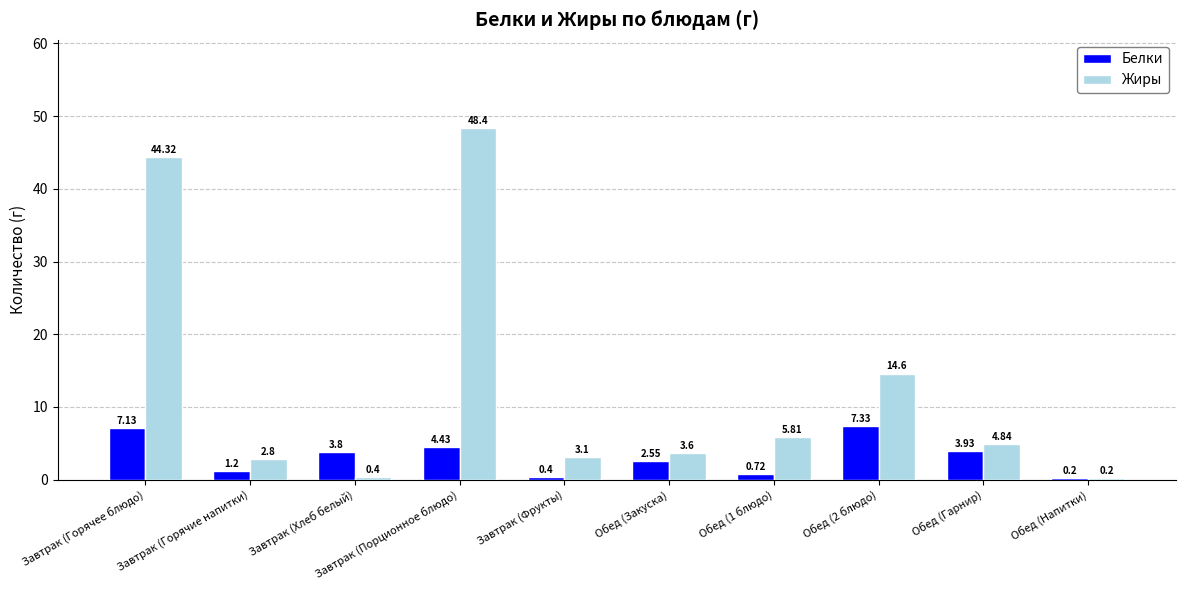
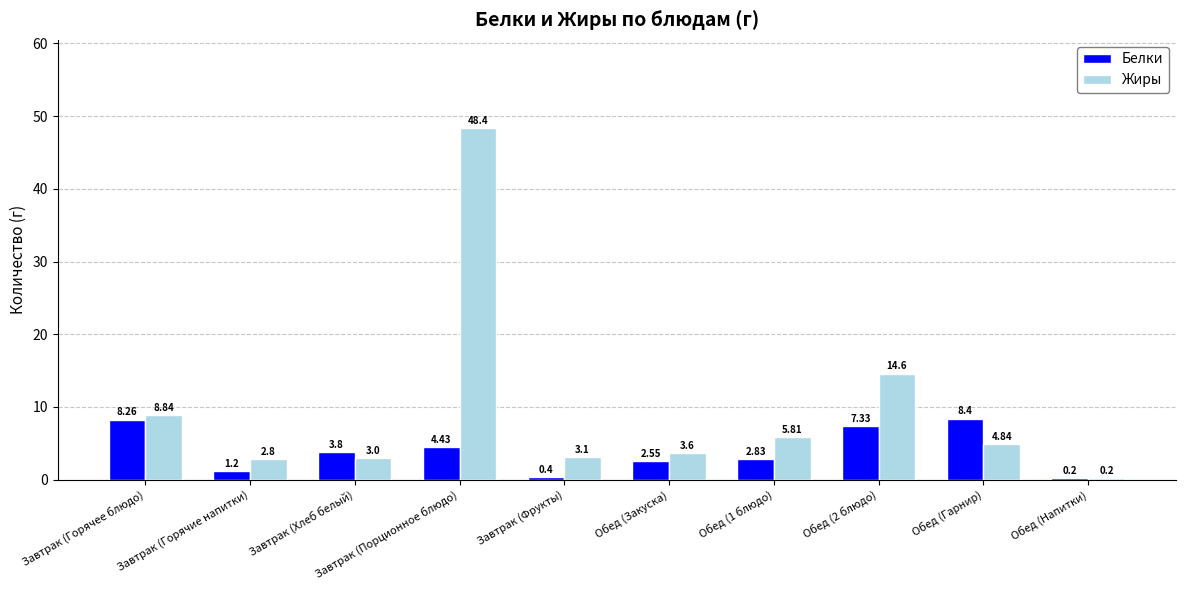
  {
    "Белки": {
-     "Завтрак (Горячее блюдо)": 7.13,
+     "Завтрак (Горячее блюдо)": 8.26,
      "Завтрак (Горячие напитки)": 1.2,
      "Завтрак (Хлеб белый)": 3.8,
      "Завтрак (Порционное блюдо)": 4.43,
      "Завтрак (Фрукты)": 0.4,
      "Обед (Закуска)": 2.55,
-     "Обед (1 блюдо)": 0.72,
+     "Обед (1 блюдо)": 2.83,
      "Обед (2 блюдо)": 7.33,
-     "Обед (Гарнир)": 3.93,
+     "Обед (Гарнир)": 8.4,
      "Обед (Напитки)": 0.2
    },
    "Жиры": {
-     "Завтрак (Горячее блюдо)": 44.32,
+     "Завтрак (Горячее блюдо)": 8.84,
      "Завтрак (Горячие напитки)": 2.8,
-     "Завтрак (Хлеб белый)": 0.4,
+     "Завтрак (Хлеб белый)": 3.0,
      "Завтрак (Порционное блюдо)": 48.4,
      "Завтрак (Фрукты)": 3.1,
      "Обед (Закуска)": 3.6,
      "Обед (1 блюдо)": 5.81,
      "Обед (2 блюдо)": 14.6,
      "Обед (Гарнир)": 4.84,
      "Обед (Напитки)": 0.2
    }
  }
